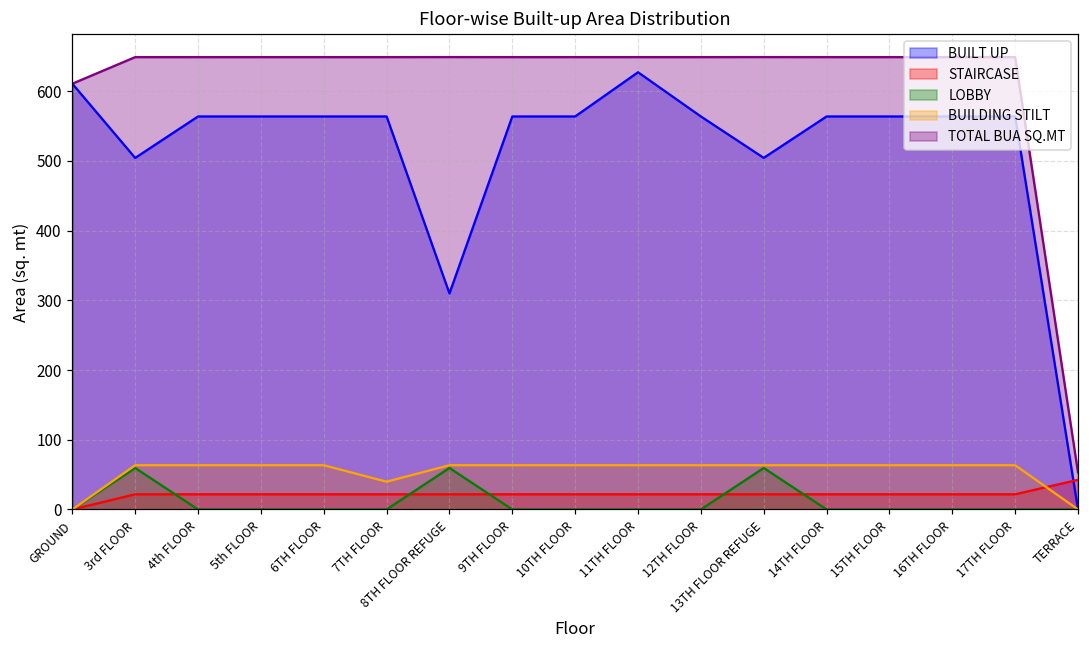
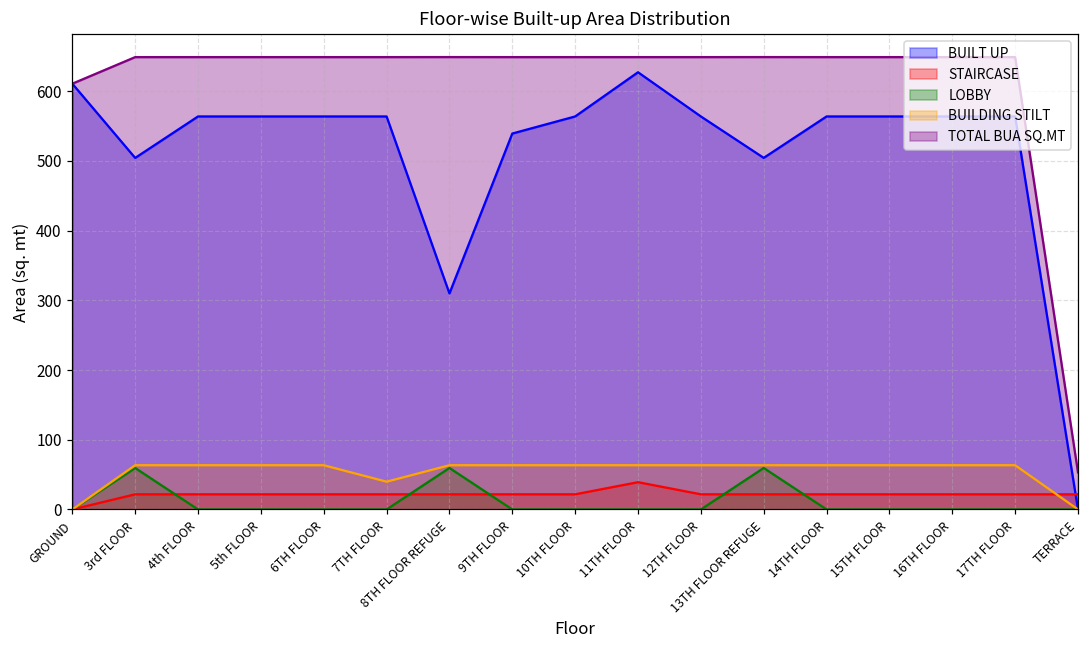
  {
    "BUILT UP": {
      "3rd FLOOR": 500,
      "4th FLOOR": 560,
      "5th FLOOR": 560,
      "6TH FLOOR": 560,
      "7TH FLOOR": 560,
      "8TH FLOOR REFUGE": 310,
-     "9TH FLOOR": 560,
+     "9TH FLOOR": 540,
      "10TH FLOOR": 560,
      "11TH FLOOR": 630,
      "12TH FLOOR": 560,
      "13TH FLOOR REFUGE": 500,
      "14TH FLOOR": 560,
      "15TH FLOOR": 560
    },
    "STAIRCASE": {
      "3rd FLOOR": 20,
      "4th FLOOR": 20,
      "5th FLOOR": 20,
      "6TH FLOOR": 20,
      "7TH FLOOR": 20,
      "8TH FLOOR REFUGE": 20,
      "9TH FLOOR": 20,
      "10TH FLOOR": 20,
-     "11TH FLOOR": 20,
+     "11TH FLOOR": 40,
      "12TH FLOOR": 20,
      "13TH FLOOR REFUGE": 20,
      "14TH FLOOR": 20,
      "15TH FLOOR": 20,
      "16TH FLOOR": 20,
      "17TH FLOOR": 20,
-     "TERRACE": 40
+     "TERRACE": 20
    },
    "LOBBY": {
      "4th FLOOR": 0,
      "5th FLOOR": 0,
      "6TH FLOOR": 0,
      "7TH FLOOR": 0,
      "9TH FLOOR": 0,
      "10TH FLOOR": 0,
      "11TH FLOOR": 0,
      "12TH FLOOR": 0,
      "14TH FLOOR": 0,
      "15TH FLOOR": 0,
      "16TH FLOOR": 0,
      "17TH FLOOR": 0
    },
    "BUILDING STILT": {
      "4th FLOOR": 60,
      "5th FLOOR": 60,
      "6TH FLOOR": 60,
      "7TH FLOOR": 40,
      "9TH FLOOR": 60,
      "10TH FLOOR": 60,
      "11TH FLOOR": 60,
      "12TH FLOOR": 60,
      "14TH FLOOR": 60,
      "15TH FLOOR": 60,
      "16TH FLOOR": 60,
      "17TH FLOOR": 60
    },
    "TOTAL BUA SQ.MT": {
      "3rd FLOOR": 650,
      "4th FLOOR": 650,
      "5th FLOOR": 650,
      "6TH FLOOR": 650,
      "7TH FLOOR": 650,
      "8TH FLOOR REFUGE": 650,
      "9TH FLOOR": 650,
      "10TH FLOOR": 650,
      "11TH FLOOR": 650,
      "12TH FLOOR": 650,
      "13TH FLOOR REFUGE": 650,
      "14TH FLOOR": 650,
      "15TH FLOOR": 650,
      "TERRACE": 50
    }
  }
